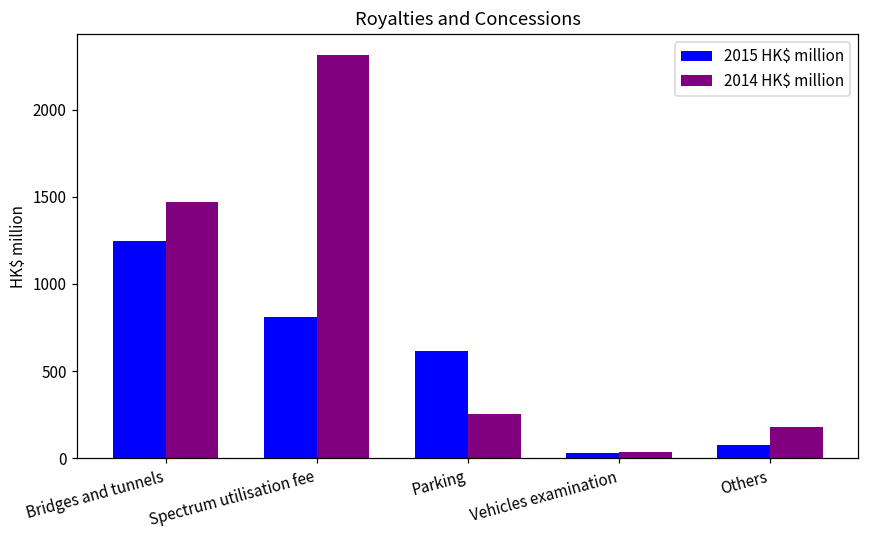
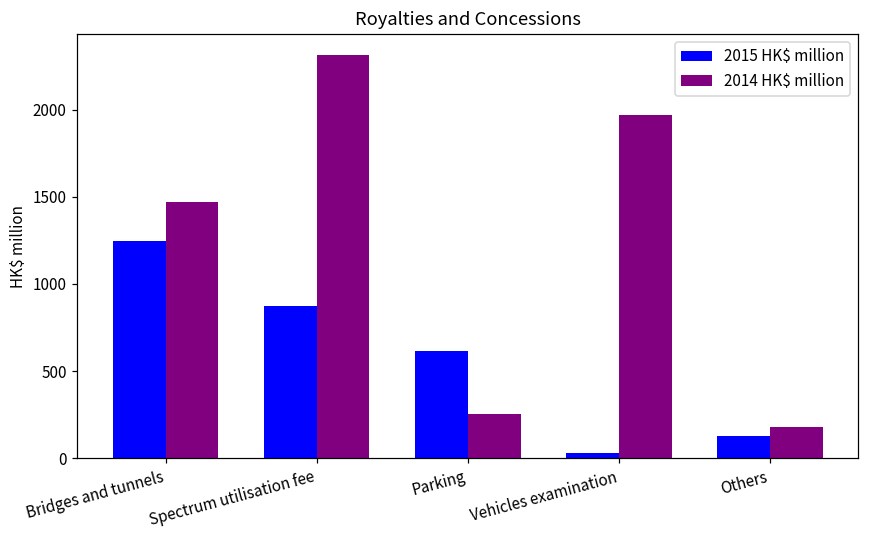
  {
    "2015 HK$ million": {
      "Bridges and tunnels": 1240,
-     "Spectrum utilisation fee": 810,
+     "Spectrum utilisation fee": 870,
      "Parking": 620,
      "Vehicles examination": 30,
-     "Others": 80
+     "Others": 130
    },
    "2014 HK$ million": {
      "Bridges and tunnels": 1470,
      "Spectrum utilisation fee": 2320,
      "Parking": 260,
-     "Vehicles examination": 30,
+     "Vehicles examination": 1970,
      "Others": 180
    }
  }
